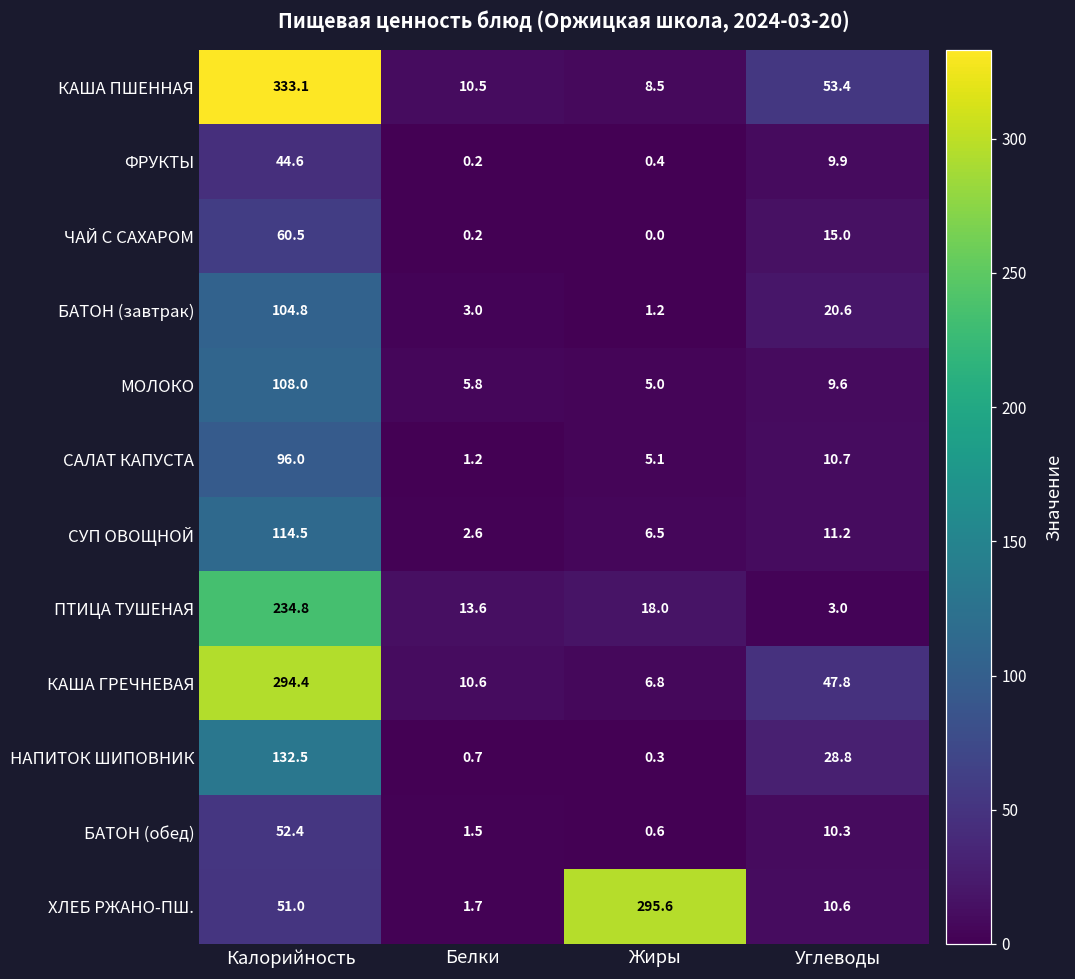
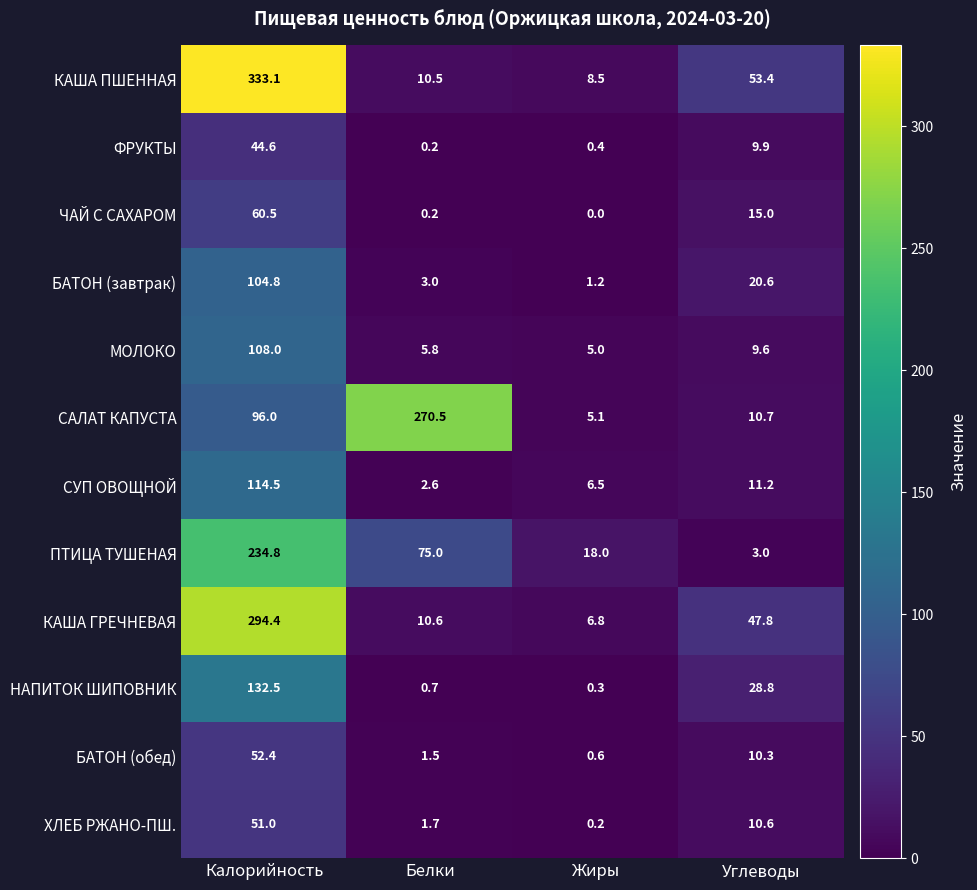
  {
    "КАША ПШЕННАЯ": {
      "Калорийность": 333.1,
      "Белки": 10.5,
      "Жиры": 8.5,
      "Углеводы": 53.4
    },
    "ФРУКТЫ": {
      "Калорийность": 44.6,
      "Белки": 0.2,
      "Жиры": 0.4,
      "Углеводы": 9.9
    },
    "ЧАЙ С САХАРОМ": {
      "Калорийность": 60.5,
      "Белки": 0.2,
      "Жиры": 0.0,
      "Углеводы": 15.0
    },
    "БАТОН (завтрак)": {
      "Калорийность": 104.8,
      "Белки": 3.0,
      "Жиры": 1.2,
      "Углеводы": 20.6
    },
    "МОЛОКО": {
      "Калорийность": 108.0,
      "Белки": 5.8,
      "Жиры": 5.0,
      "Углеводы": 9.6
    },
    "САЛАТ КАПУСТА": {
      "Калорийность": 96.0,
-     "Белки": 1.2,
+     "Белки": 270.5,
      "Жиры": 5.1,
      "Углеводы": 10.7
    },
    "СУП ОВОЩНОЙ": {
      "Калорийность": 114.5,
      "Белки": 2.6,
      "Жиры": 6.5,
      "Углеводы": 11.2
    },
    "ПТИЦА ТУШЕНАЯ": {
      "Калорийность": 234.8,
-     "Белки": 13.6,
+     "Белки": 75.0,
      "Жиры": 18.0,
      "Углеводы": 3.0
    },
    "КАША ГРЕЧНЕВАЯ": {
      "Калорийность": 294.4,
      "Белки": 10.6,
      "Жиры": 6.8,
      "Углеводы": 47.8
    },
    "НАПИТОК ШИПОВНИК": {
      "Калорийность": 132.5,
      "Белки": 0.7,
      "Жиры": 0.3,
      "Углеводы": 28.8
    },
    "БАТОН (обед)": {
      "Калорийность": 52.4,
      "Белки": 1.5,
      "Жиры": 0.6,
      "Углеводы": 10.3
    },
    "ХЛЕБ РЖАНО-ПШ.": {
      "Калорийность": 51.0,
      "Белки": 1.7,
-     "Жиры": 295.6,
+     "Жиры": 0.2,
      "Углеводы": 10.6
    }
  }
